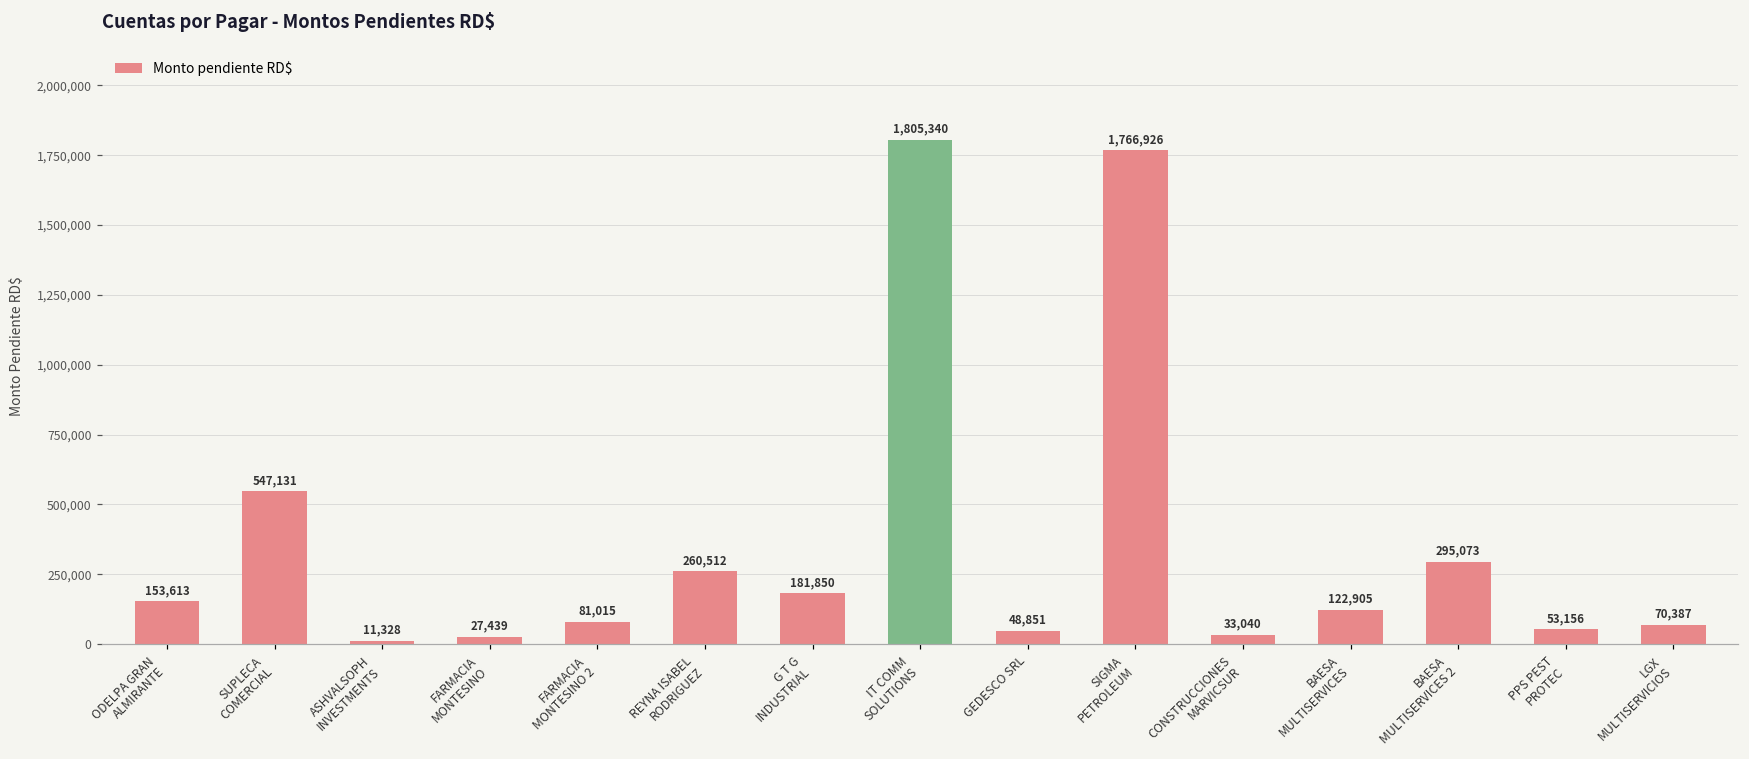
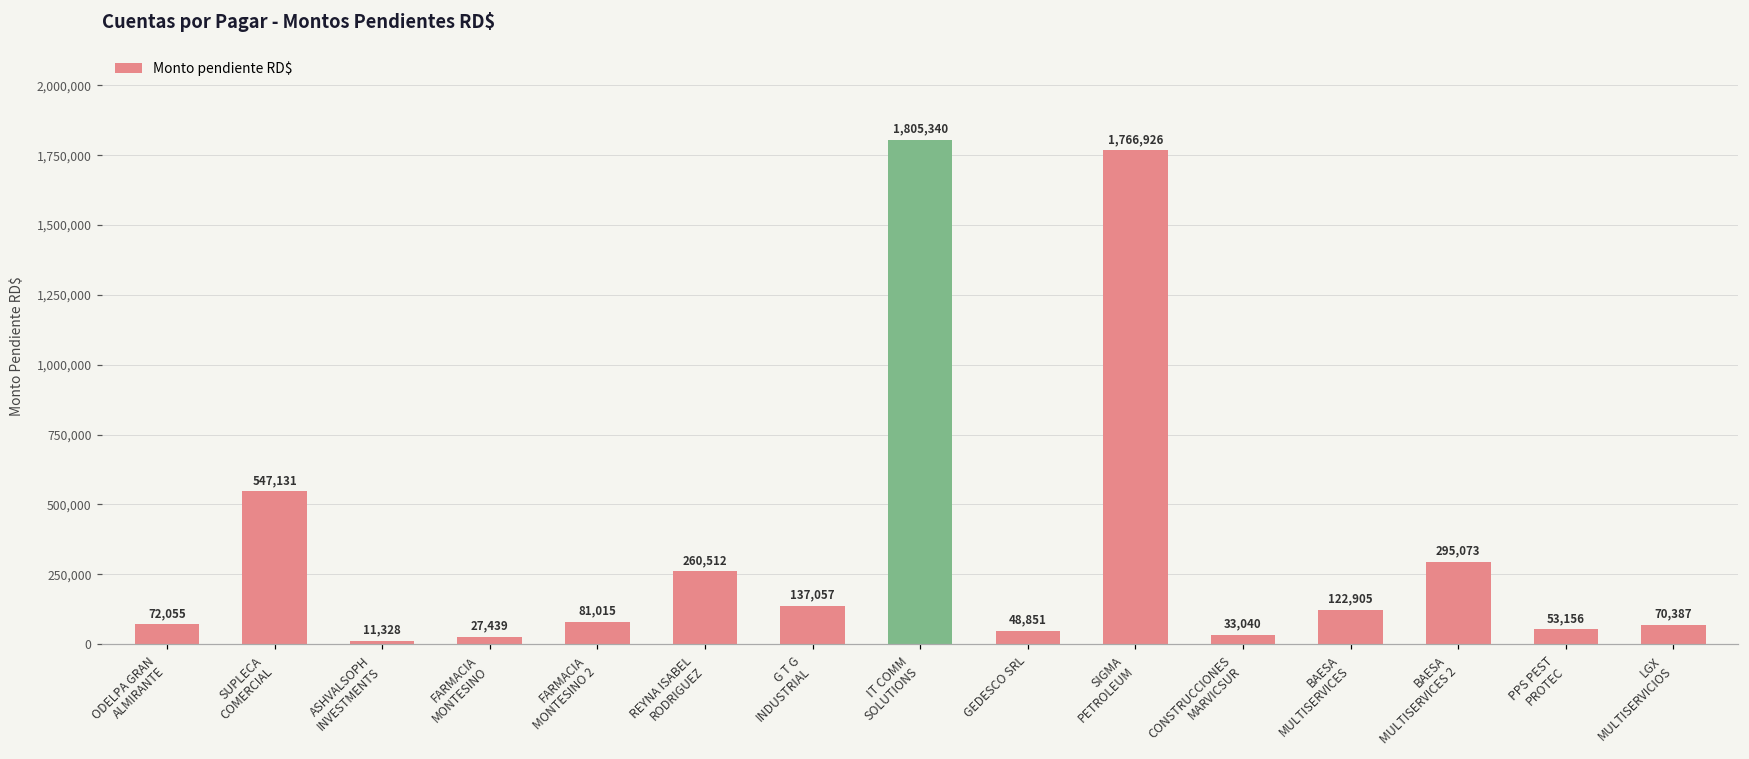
  {
-   "ODELPA GRAN ALMIRANTE": "153,613",
+   "ODELPA GRAN ALMIRANTE": "72,055",
    "SUPLECA COMERCIAL": "547,131",
    "ASHVALSOPH INVESTMENTS": "11,328",
    "FARMACIA MONTESINO": "27,439",
    "FARMACIA MONTESINO 2": "81,015",
    "REYNA ISABEL RODRIGUEZ": "260,512",
-   "G T G INDUSTRIAL": "181,850",
+   "G T G INDUSTRIAL": "137,057",
    "IT COMM SOLUTIONS": "1,805,340",
    "GEDESCO SRL": "48,851",
    "SIGMA PETROLEUM": "1,766,926",
    "CONSTRUCCIONES MARVICSUR": "33,040",
    "BAESA MULTISERVICES": "122,905",
    "BAESA MULTISERVICES 2": "295,073",
    "PPS PEST PROTEC": "53,156",
    "LGX MULTISERVICIOS": "70,387"
  }
